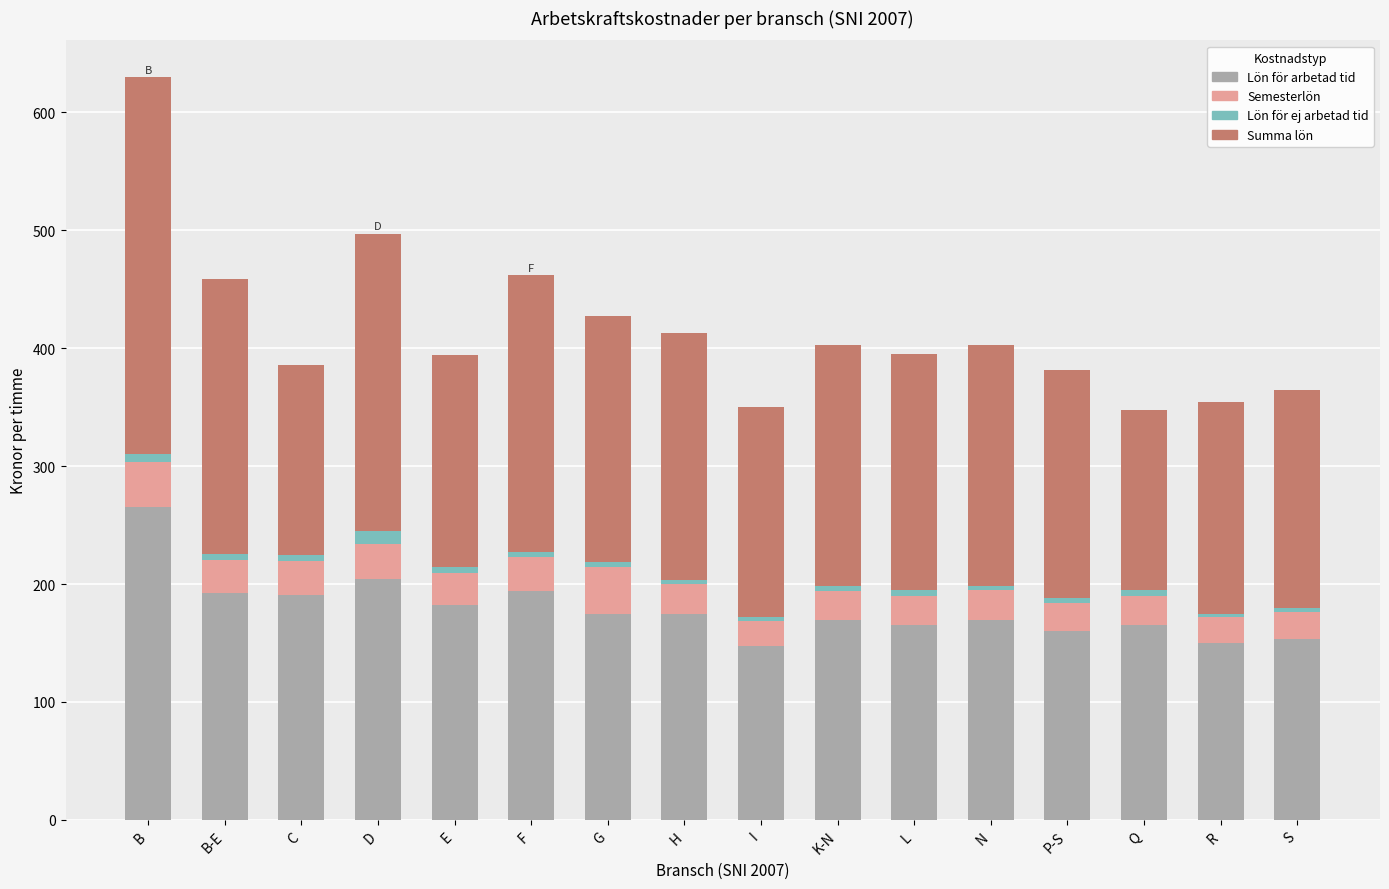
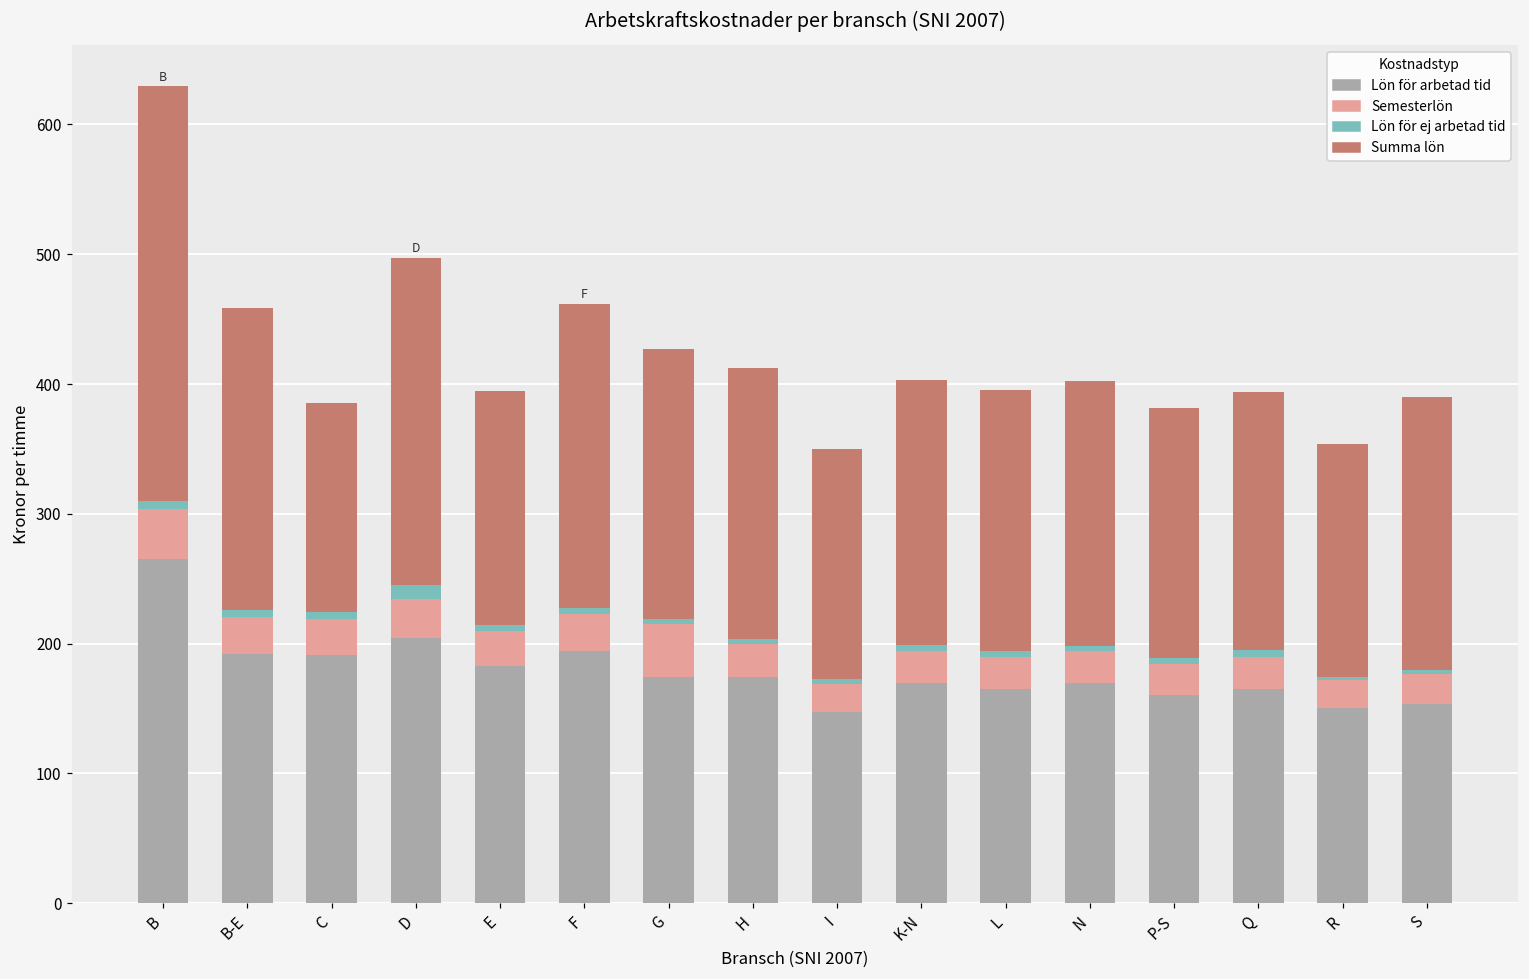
  {
    "Semesterlön": {
      "B": 38,
      "B-E": 28,
      "C": 28,
      "D": 30,
      "E": 27,
      "F": 28,
      "G": 40,
      "H": 26,
      "I": 22,
      "K-N": 25,
      "L": 24,
      "N": 25,
      "P-S": 24,
      "Q": 25,
      "R": 22,
      "S": 23
    },
    "Summa lön": {
      "B": 319,
      "B-E": 233,
      "C": 161,
      "D": 252,
      "E": 180,
      "F": 234,
      "G": 208,
      "H": 209,
      "I": 177,
      "K-N": 204,
      "L": 201,
      "N": 204,
      "P-S": 193,
-     "Q": 152,
+     "Q": 199,
      "R": 179,
-     "S": 185
+     "S": 210
    }
  }
